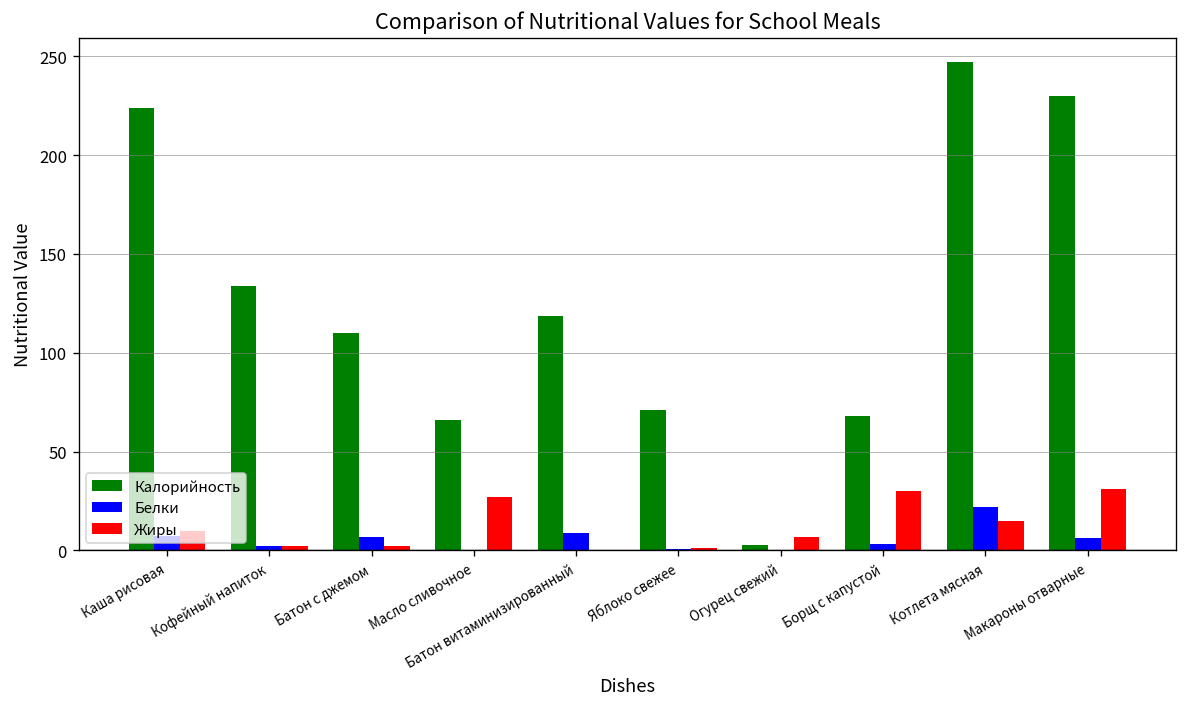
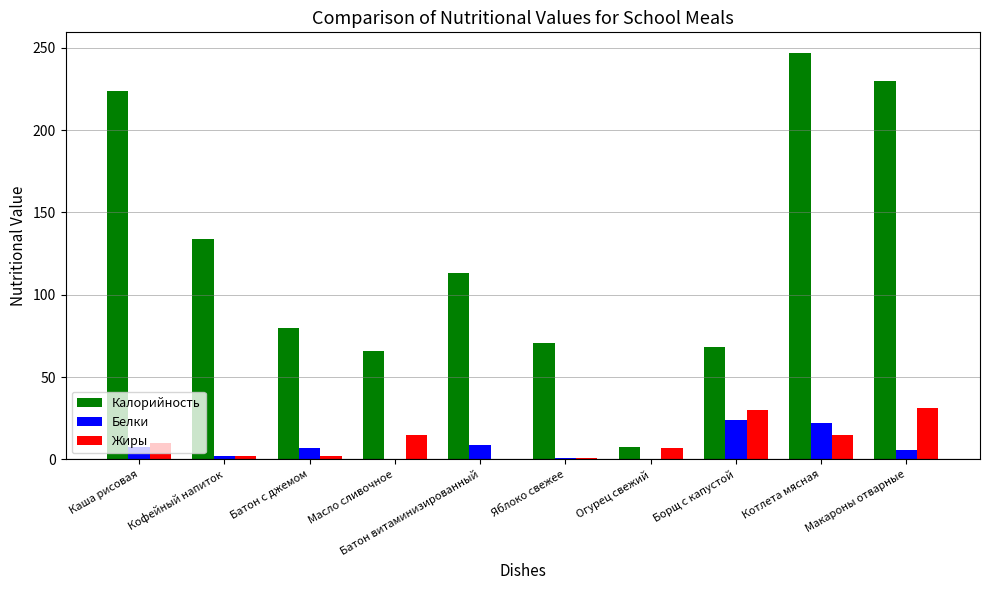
  {
    "Калорийность": {
      "Каша рисовая": 224,
      "Кофейный напиток": 134,
-     "Батон с джемом": 110,
+     "Батон с джемом": 80,
      "Масло сливочное": 66,
-     "Батон витаминизированный": 119,
+     "Батон витаминизированный": 113,
      "Яблоко свежее": 71,
-     "Огурец свежий": 3,
+     "Огурец свежий": 8,
      "Борщ с капустой": 68,
      "Котлета мясная": 247,
      "Макароны отварные": 230
    },
    "Белки": {
      "Кофейный напиток": 2,
      "Батон с джемом": 7,
      "Масло сливочное": 0,
      "Батон витаминизированный": 9,
      "Огурец свежий": 0,
-     "Борщ с капустой": 3,
+     "Борщ с капустой": 24,
      "Котлета мясная": 22,
      "Макароны отварные": 6
    },
    "Жиры": {
      "Кофейный напиток": 2,
      "Батон с джемом": 2,
-     "Масло сливочное": 27,
+     "Масло сливочное": 15,
      "Батон витаминизированный": 0,
      "Огурец свежий": 7,
      "Борщ с капустой": 30,
      "Котлета мясная": 15,
      "Макароны отварные": 31
    }
  }
